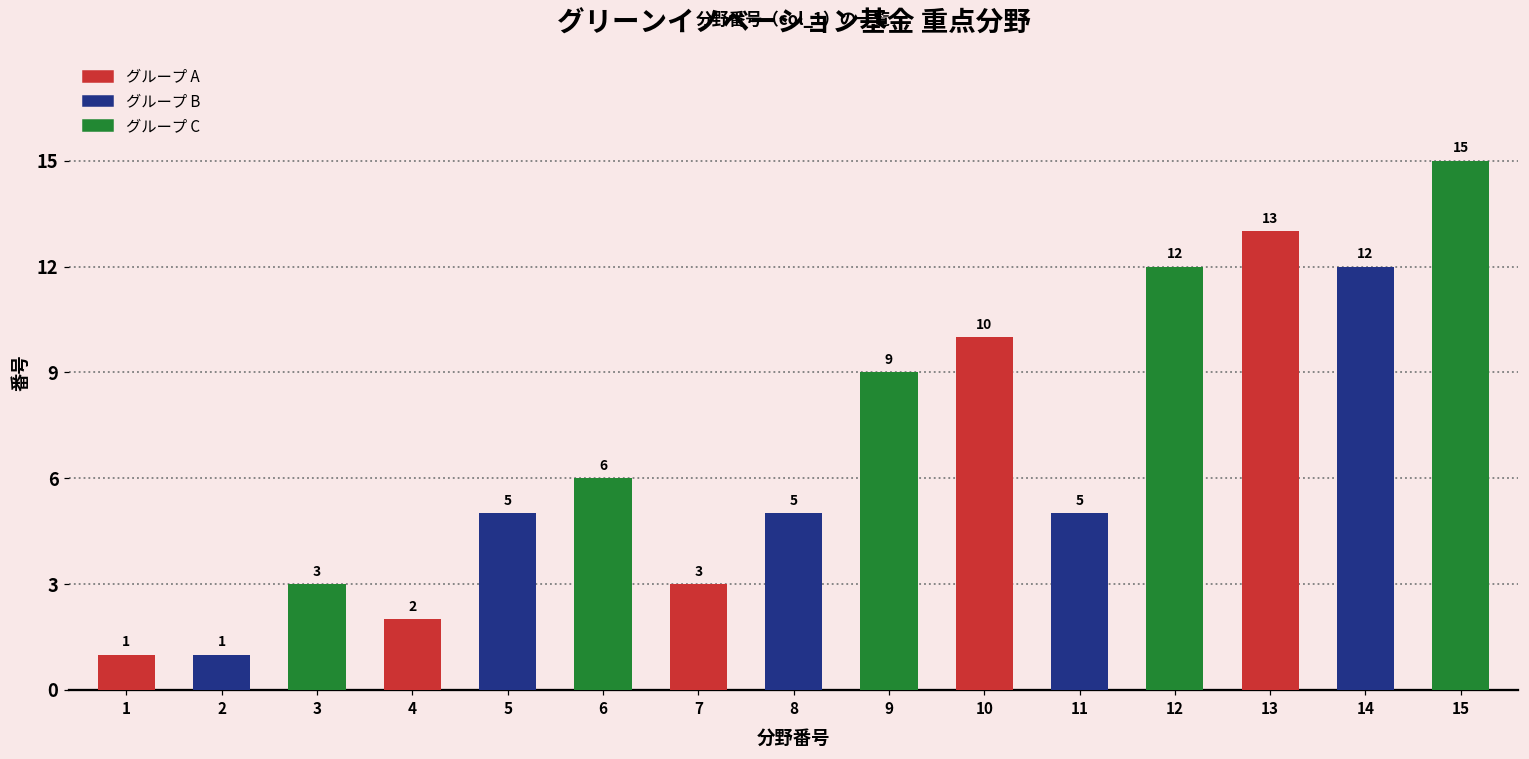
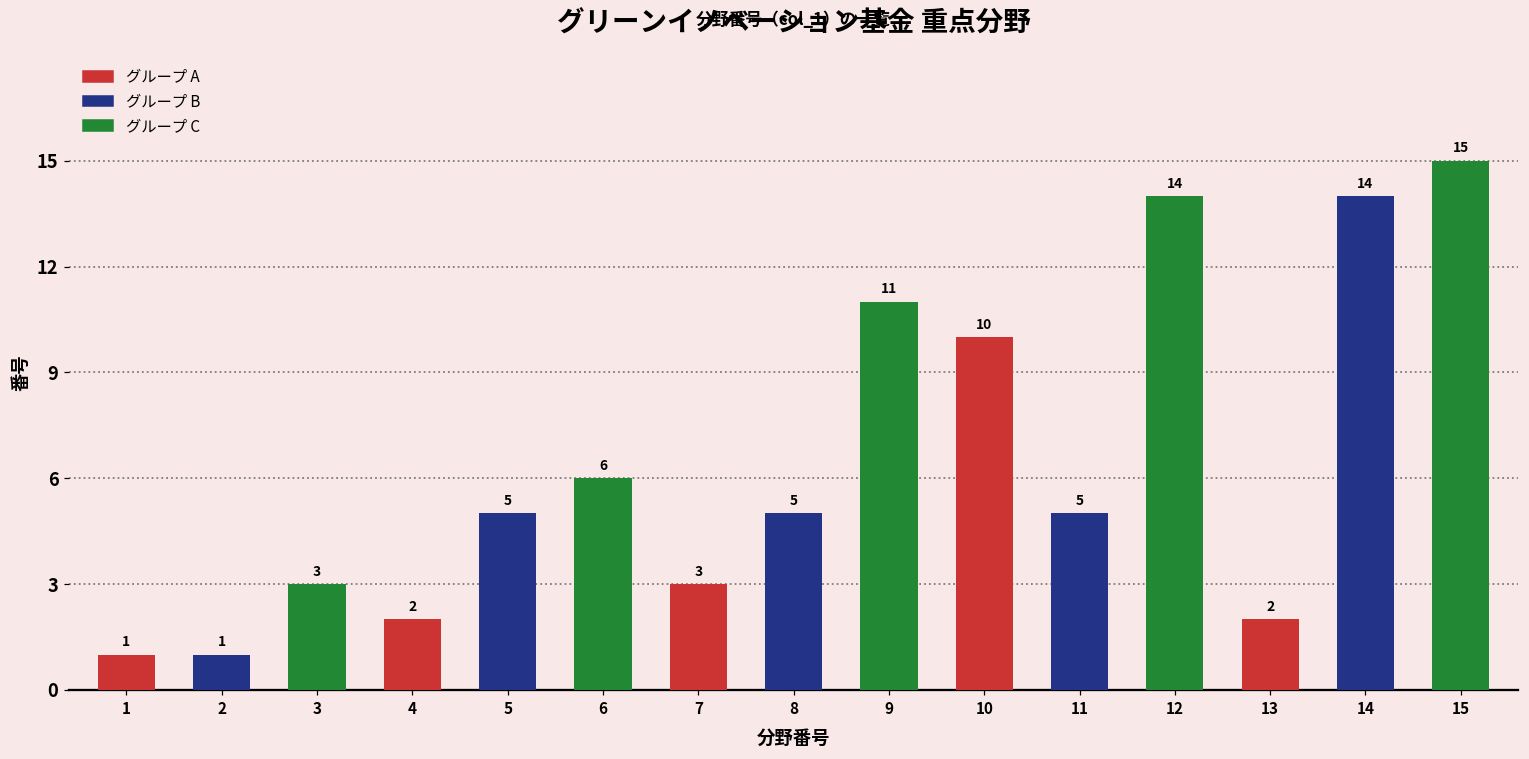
  {
    "1": 1,
    "2": 1,
    "3": 3,
    "4": 2,
    "5": 5,
    "6": 6,
    "7": 3,
    "8": 5,
-   "9": 9,
+   "9": 11,
    "10": 10,
    "11": 5,
-   "12": 12,
-   "13": 13,
-   "14": 12,
+   "12": 14,
+   "13": 2,
+   "14": 14,
    "15": 15
  }
